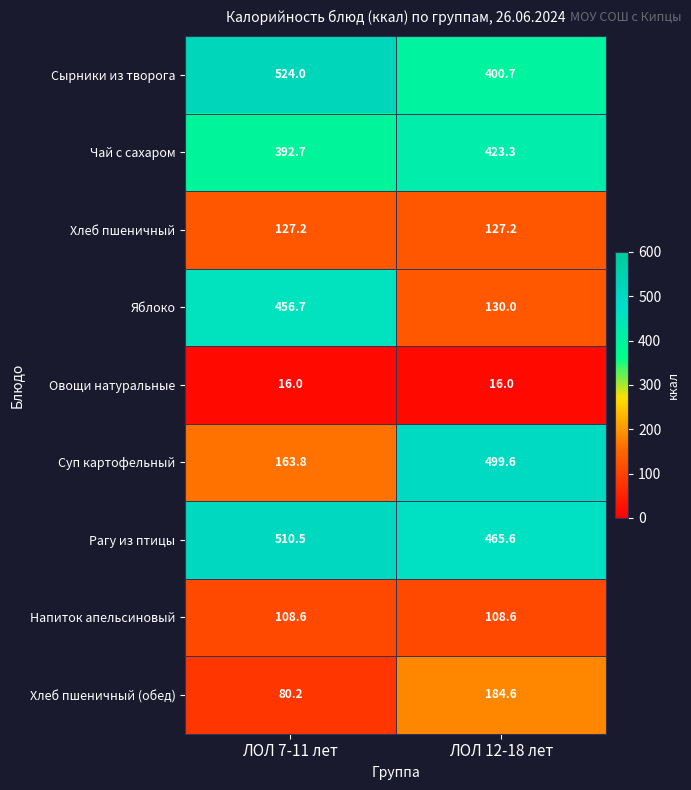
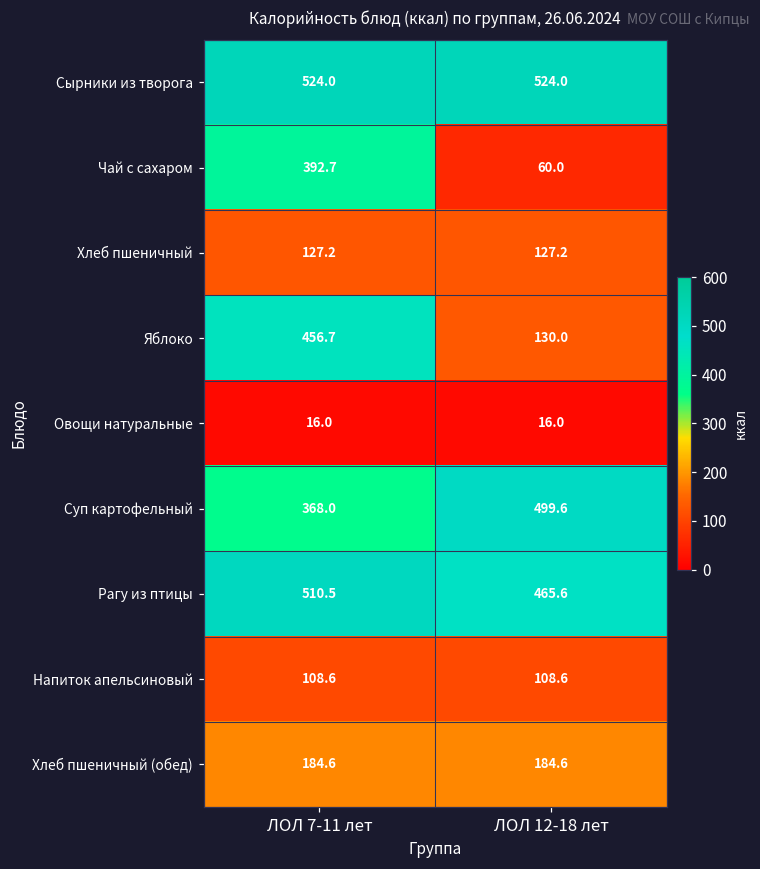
  {
    "Сырники из творога": {
      "ЛОЛ 7-11 лет": 524.0,
-     "ЛОЛ 12-18 лет": 400.7
+     "ЛОЛ 12-18 лет": 524.0
    },
    "Чай с сахаром": {
      "ЛОЛ 7-11 лет": 392.7,
-     "ЛОЛ 12-18 лет": 423.3
+     "ЛОЛ 12-18 лет": 60.0
    },
    "Хлеб пшеничный": {
      "ЛОЛ 7-11 лет": 127.2,
      "ЛОЛ 12-18 лет": 127.2
    },
    "Яблоко": {
      "ЛОЛ 7-11 лет": 456.7,
      "ЛОЛ 12-18 лет": 130.0
    },
    "Овощи натуральные": {
      "ЛОЛ 7-11 лет": 16.0,
      "ЛОЛ 12-18 лет": 16.0
    },
    "Суп картофельный": {
-     "ЛОЛ 7-11 лет": 163.8,
+     "ЛОЛ 7-11 лет": 368.0,
      "ЛОЛ 12-18 лет": 499.6
    },
    "Рагу из птицы": {
      "ЛОЛ 7-11 лет": 510.5,
      "ЛОЛ 12-18 лет": 465.6
    },
    "Напиток апельсиновый": {
      "ЛОЛ 7-11 лет": 108.6,
      "ЛОЛ 12-18 лет": 108.6
    },
    "Хлеб пшеничный (обед)": {
-     "ЛОЛ 7-11 лет": 80.2,
+     "ЛОЛ 7-11 лет": 184.6,
      "ЛОЛ 12-18 лет": 184.6
    }
  }
